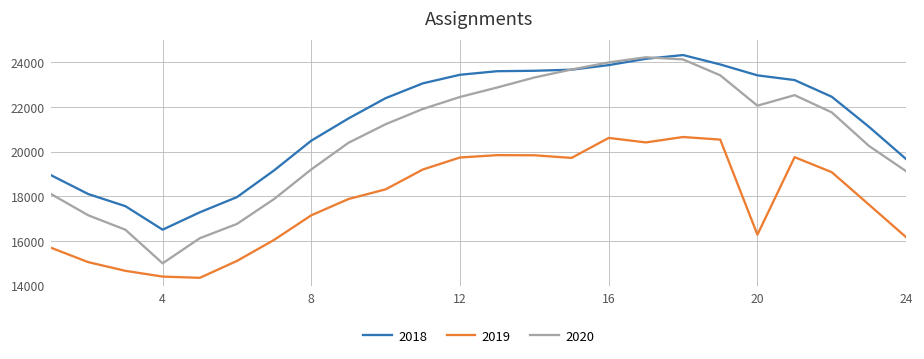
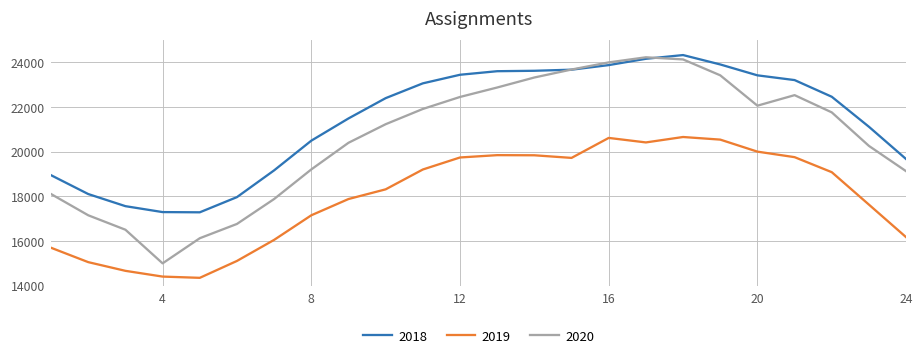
  {
    "2018": {
-     "4": 16500,
+     "4": 17300,
      "8": 20500,
      "12": 23400,
      "20": 23400,
      "24": 19700
    },
    "2019": {
      "4": 14400,
      "8": 17100,
      "12": 19700,
      "16": 20600,
-     "20": 16300,
+     "20": 20000,
      "24": 16200
    },
    "2020": {
      "4": 15000,
      "8": 19200,
      "12": 22400,
      "20": 22100,
      "24": 19100
    }
  }
